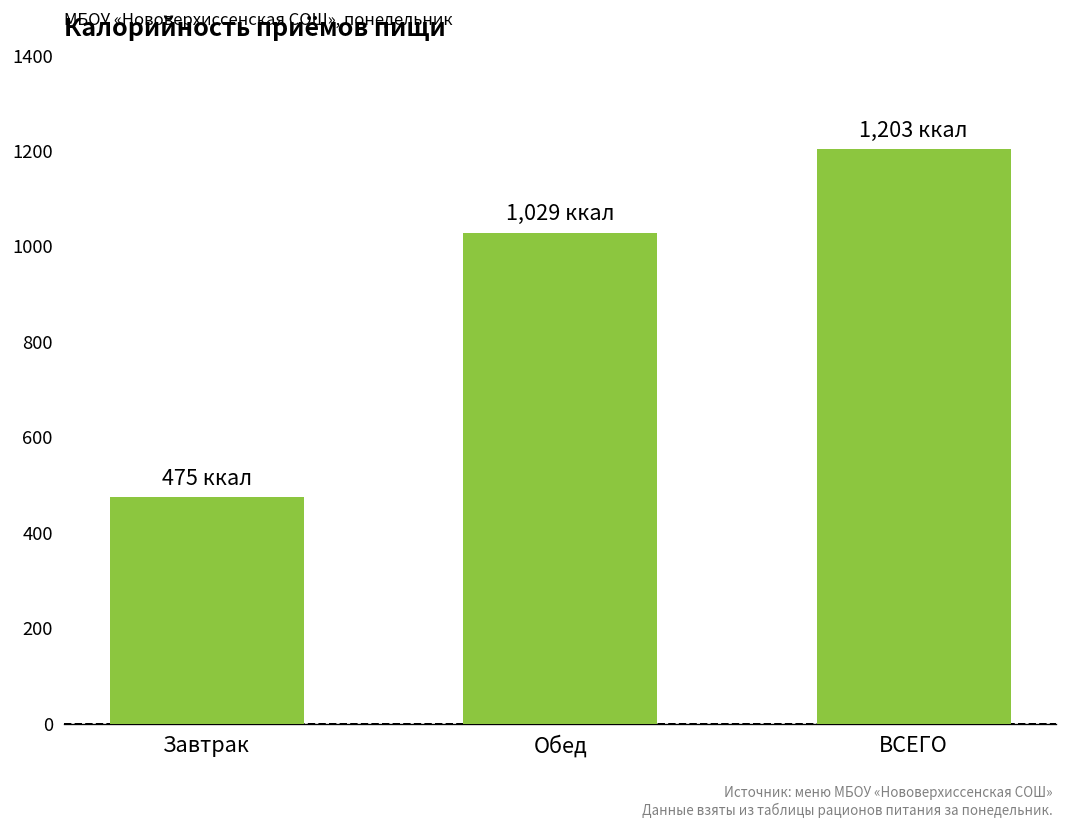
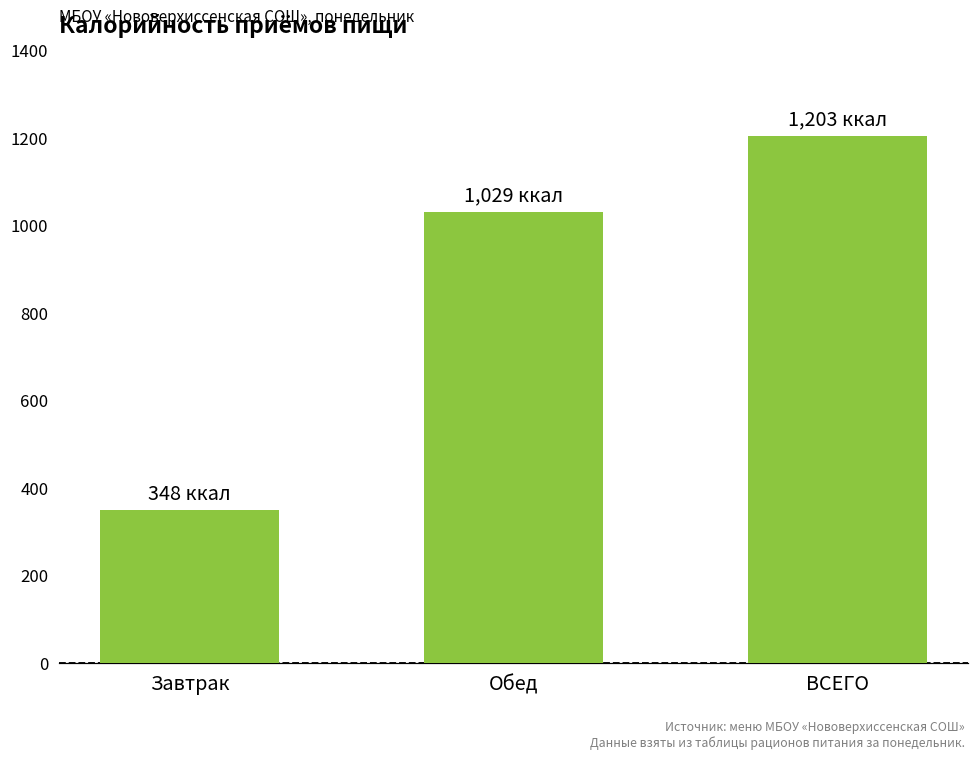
  {
-   "Завтрак": "475",
+   "Завтрак": "348",
    "Обед": "1,029",
    "ВСЕГО": "1,203"
  }
